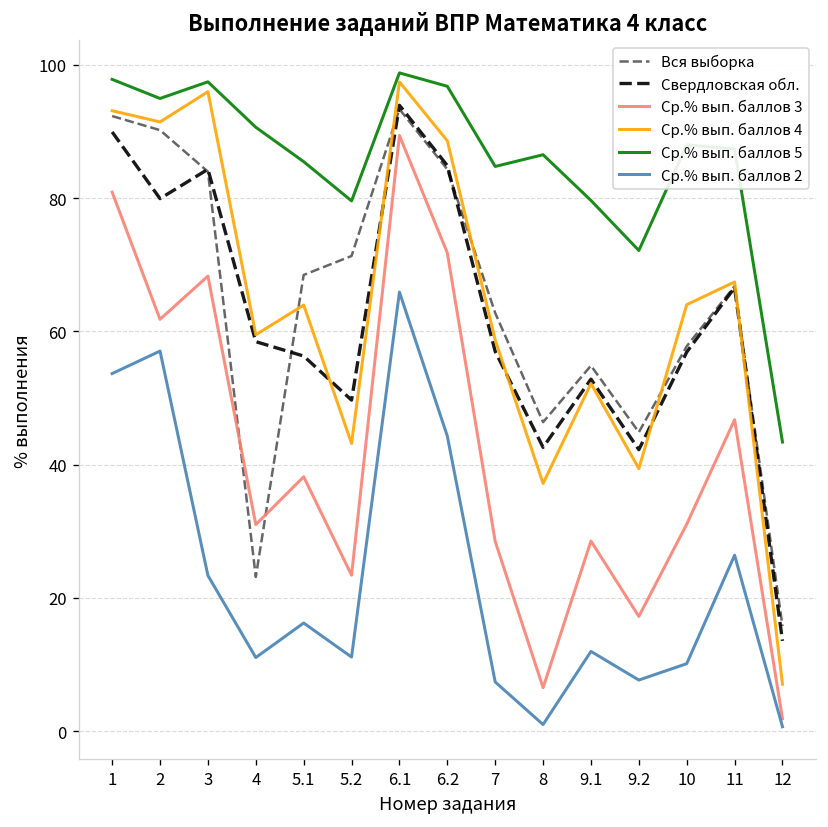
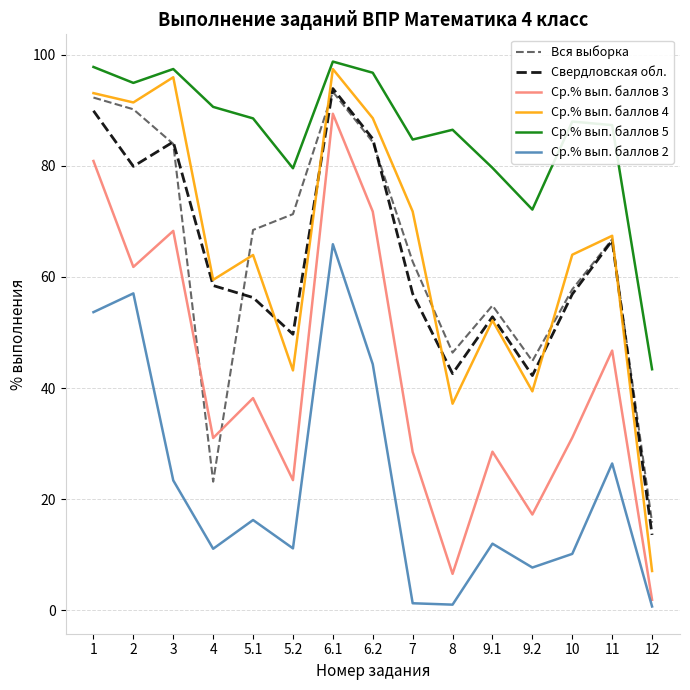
  {
    "Вся выборка": {
      "1": 92,
      "2": 90,
      "4": 23,
      "5.1": 68,
      "5.2": 71,
      "6.1": 93,
      "6.2": 84,
      "7": 63,
      "8": 46,
      "9.1": 55,
      "9.2": 45,
      "10": 58,
      "12": 16
    },
    "Свердловская обл.": {
      "1": 90,
      "2": 80,
      "4": 58,
      "5.1": 56,
      "5.2": 50,
      "6.1": 94,
      "6.2": 85,
      "7": 57,
      "8": 43,
      "9.1": 53,
      "9.2": 42,
      "10": 57,
      "12": 14
    },
    "Ср.% вып. баллов 3": {
      "1": 81,
      "2": 62,
      "3": 68,
      "4": 31,
      "5.1": 38,
      "5.2": 23,
      "6.1": 89,
      "6.2": 72,
      "7": 28,
      "8": 7,
      "9.1": 29,
      "9.2": 17,
      "10": 31,
      "11": 47,
      "12": 2
    },
    "Ср.% вып. баллов 4": {
      "1": 93,
      "2": 91,
      "3": 96,
      "4": 59,
      "5.1": 64,
      "5.2": 43,
      "6.1": 97,
      "6.2": 89,
-     "7": 59,
+     "7": 72,
      "8": 37,
      "9.1": 52,
      "9.2": 39,
      "10": 64,
      "11": 67,
      "12": 7
    },
    "Ср.% вып. баллов 5": {
      "1": 98,
      "2": 95,
      "3": 97,
      "4": 91,
-     "5.1": 85,
+     "5.1": 89,
      "5.2": 80,
      "6.1": 99,
      "6.2": 97,
      "7": 85,
      "8": 87,
      "9.1": 80,
      "9.2": 72,
      "12": 43
    },
    "Ср.% вып. баллов 2": {
      "1": 54,
      "2": 57,
      "3": 23,
      "4": 11,
      "5.1": 16,
      "5.2": 11,
      "6.1": 66,
      "6.2": 44,
-     "7": 7,
+     "7": 1,
      "8": 1,
      "9.1": 12,
      "9.2": 8,
      "10": 10,
      "11": 26,
      "12": 1
    }
  }
